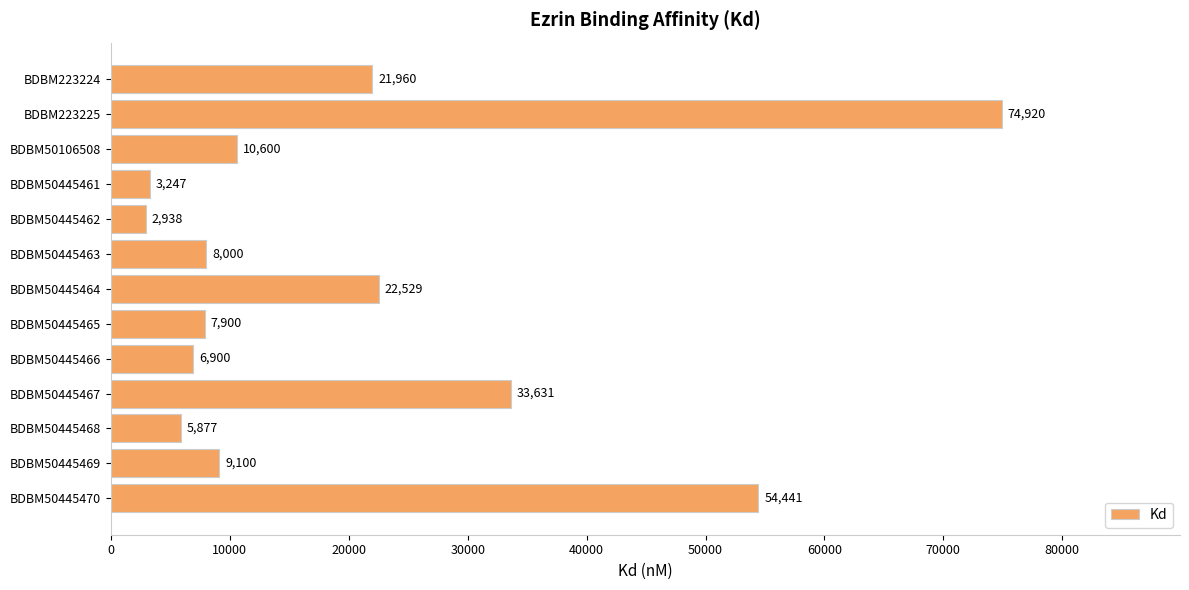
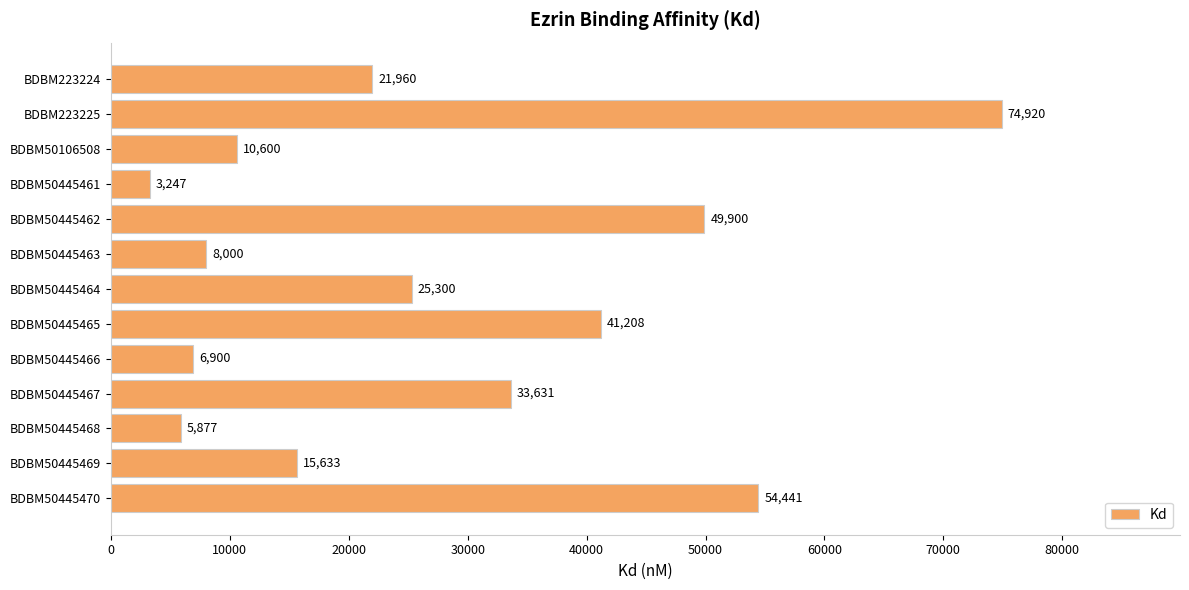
  {
    "BDBM223224": "21,960",
    "BDBM223225": "74,920",
    "BDBM50106508": "10,600",
    "BDBM50445461": "3,247",
-   "BDBM50445462": "2,938",
+   "BDBM50445462": "49,900",
    "BDBM50445463": "8,000",
-   "BDBM50445464": "22,529",
-   "BDBM50445465": "7,900",
+   "BDBM50445464": "25,300",
+   "BDBM50445465": "41,208",
    "BDBM50445466": "6,900",
    "BDBM50445467": "33,631",
    "BDBM50445468": "5,877",
-   "BDBM50445469": "9,100",
+   "BDBM50445469": "15,633",
    "BDBM50445470": "54,441"
  }
